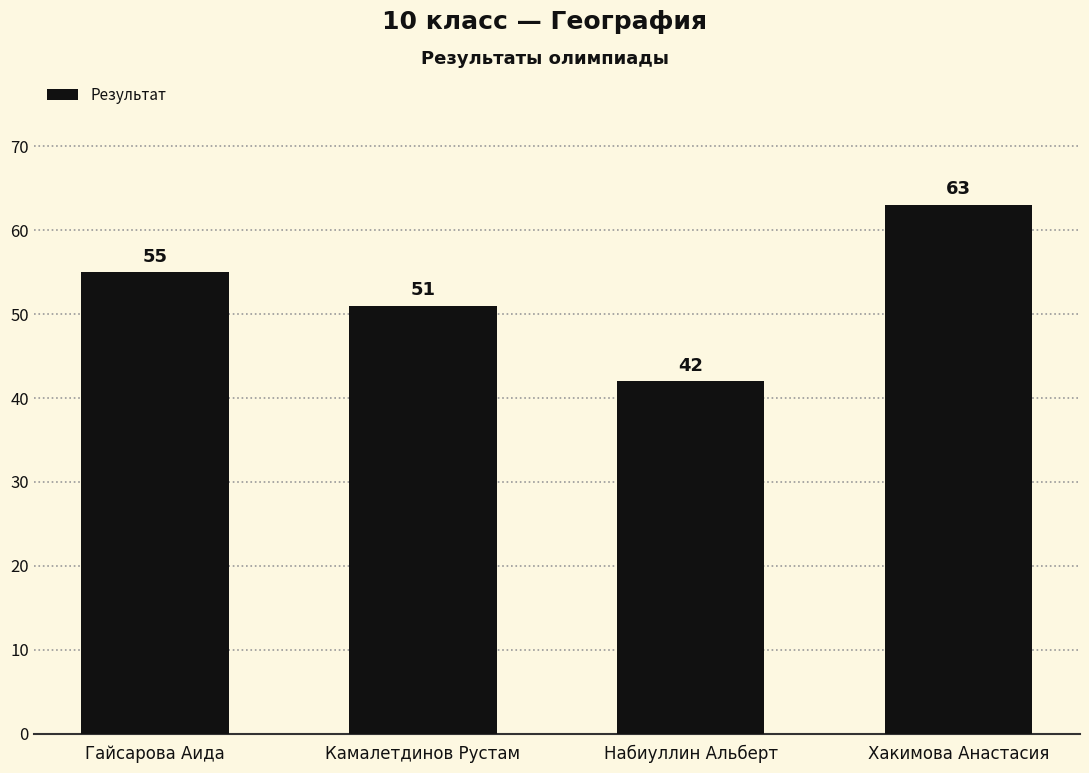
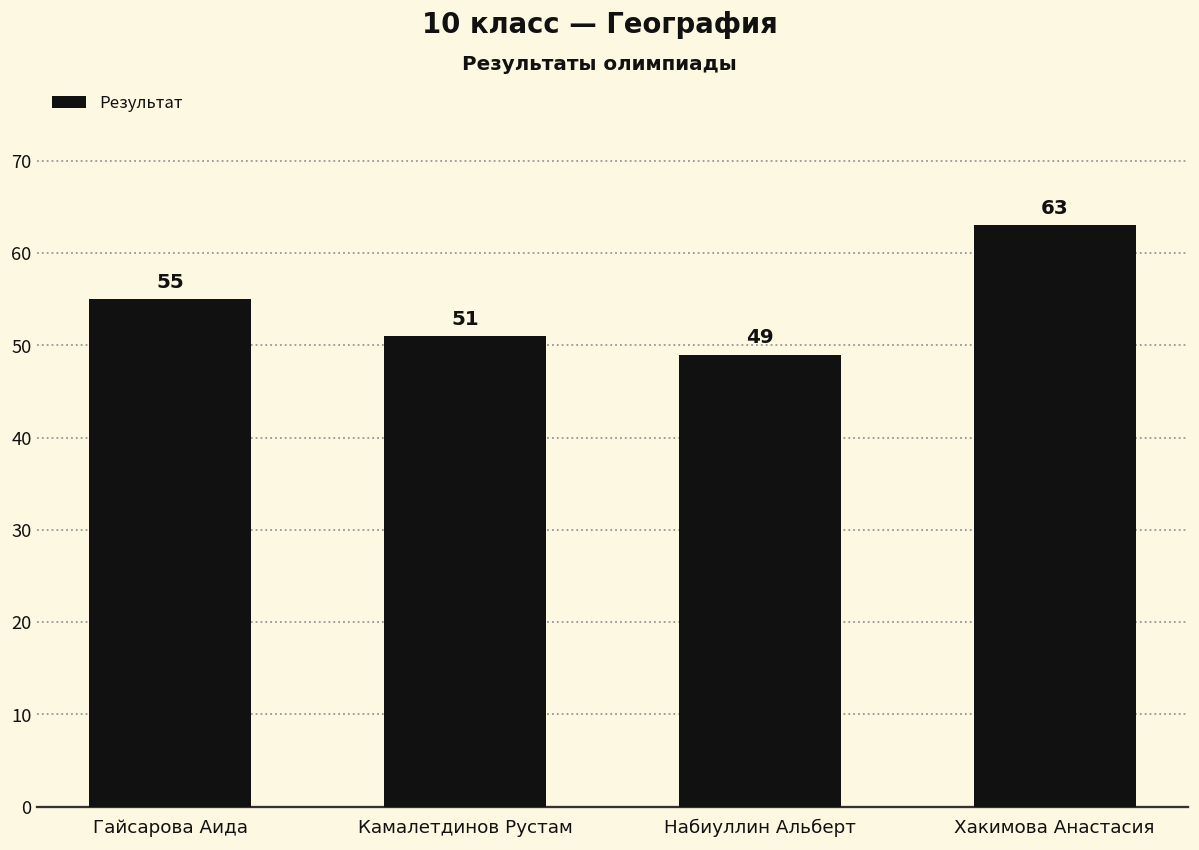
  {
    "Гайсарова Аида": 55,
    "Камалетдинов Рустам": 51,
-   "Набиуллин Альберт": 42,
+   "Набиуллин Альберт": 49,
    "Хакимова Анастасия": 63
  }
